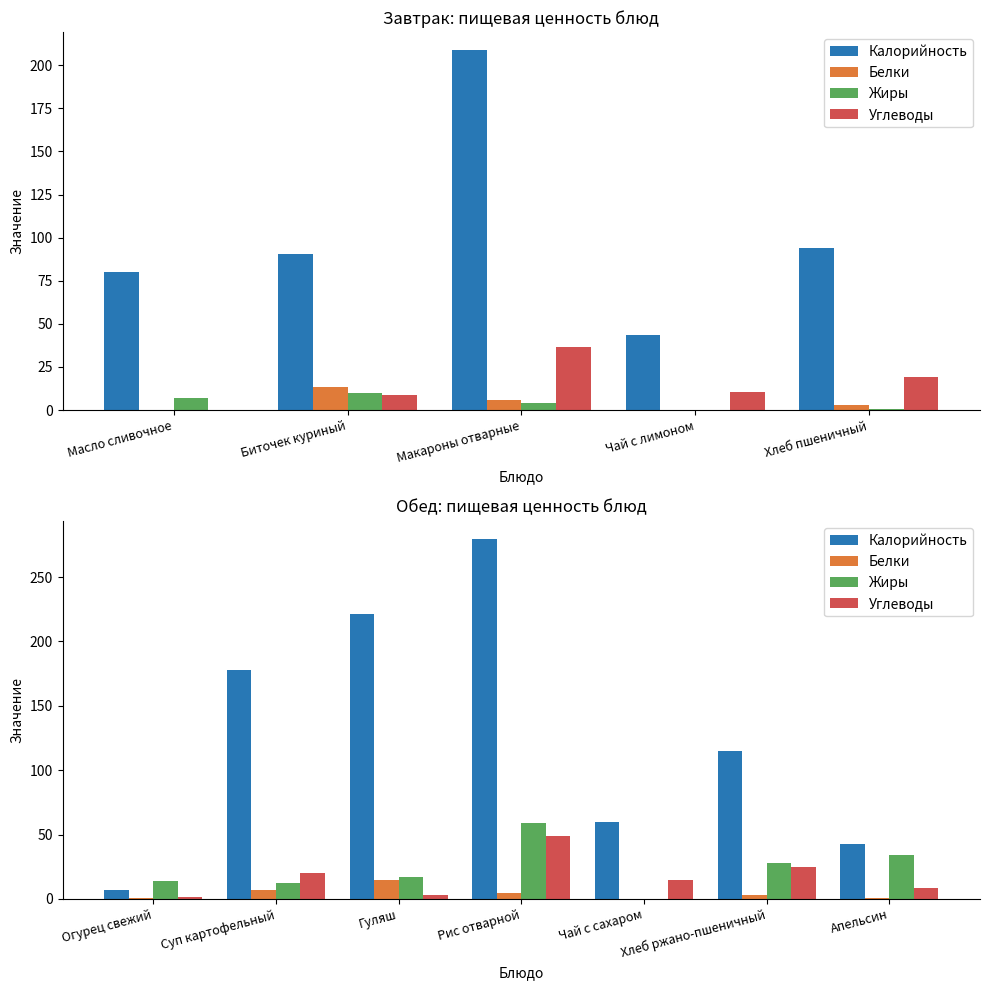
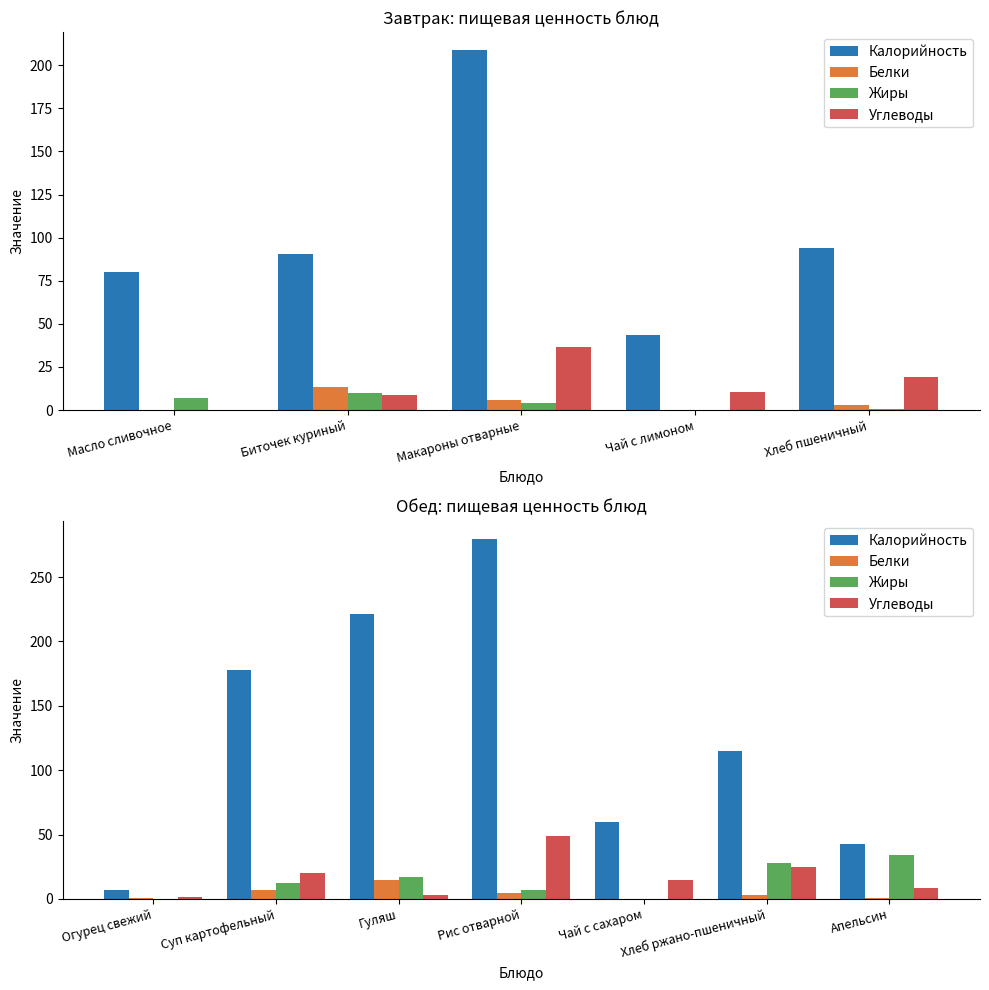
  {
    "Завтрак: пищевая ценность блюд": {
      "Калорийность": {
        "Масло сливочное": 80,
        "Биточек куриный": 91,
        "Макароны отварные": 209,
        "Чай с лимоном": 43,
        "Хлеб пшеничный": 94
      },
      "Жиры": {
        "Масло сливочное": 7,
        "Биточек куриный": 10,
        "Макароны отварные": 4
      }
    },
    "Обед: пищевая ценность блюд": {
      "Калорийность": {
        "Огурец свежий": 7,
        "Суп картофельный": 178,
        "Гуляш": 221,
        "Рис отварной": 280,
        "Чай с сахаром": 60,
        "Хлеб ржано-пшеничный": 115,
        "Апельсин": 43
      },
      "Жиры": {
-       "Огурец свежий": 14,
+       "Огурец свежий": 0,
        "Суп картофельный": 13,
        "Гуляш": 17,
-       "Рис отварной": 59,
+       "Рис отварной": 7,
        "Хлеб ржано-пшеничный": 28,
        "Апельсин": 34
      }
    }
  }
